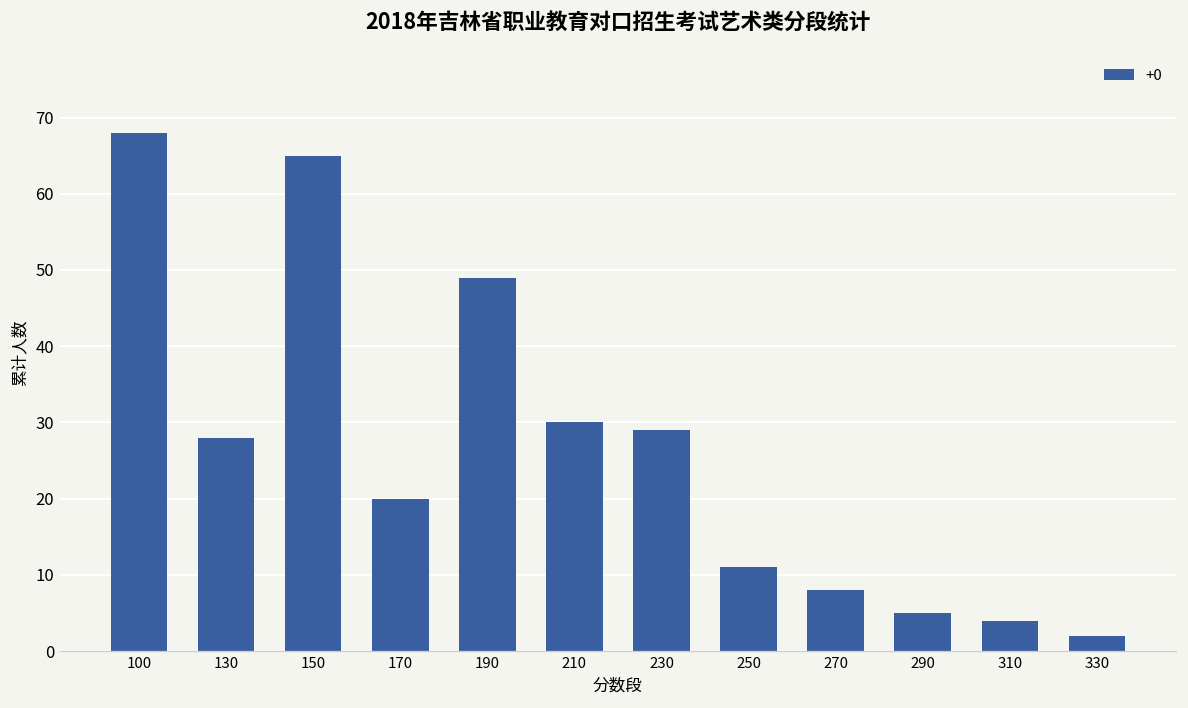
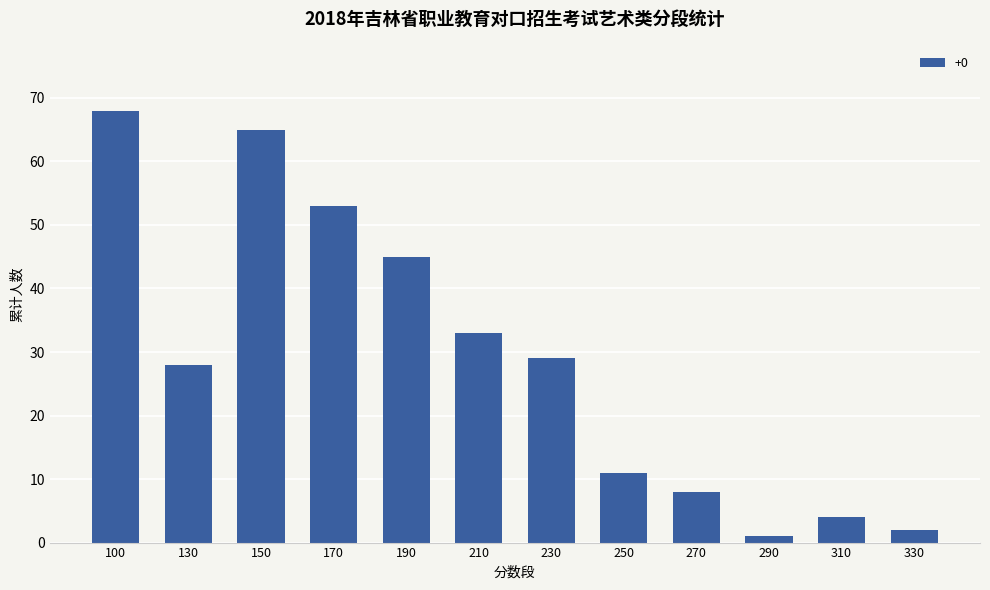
  {
    "100": 68,
    "130": 28,
    "150": 65,
-   "170": 20,
-   "190": 49,
-   "210": 30,
+   "170": 53,
+   "190": 45,
+   "210": 33,
    "230": 29,
    "250": 11,
    "270": 8,
-   "290": 5,
+   "290": 1,
    "310": 4,
    "330": 2
  }
